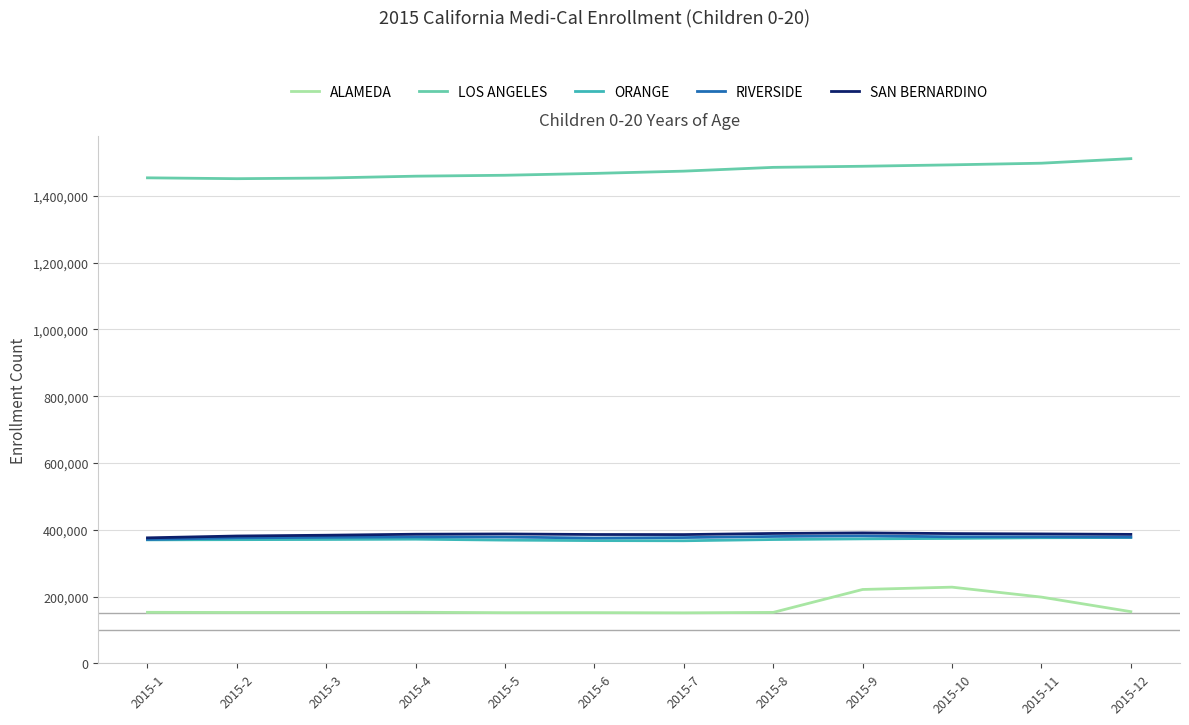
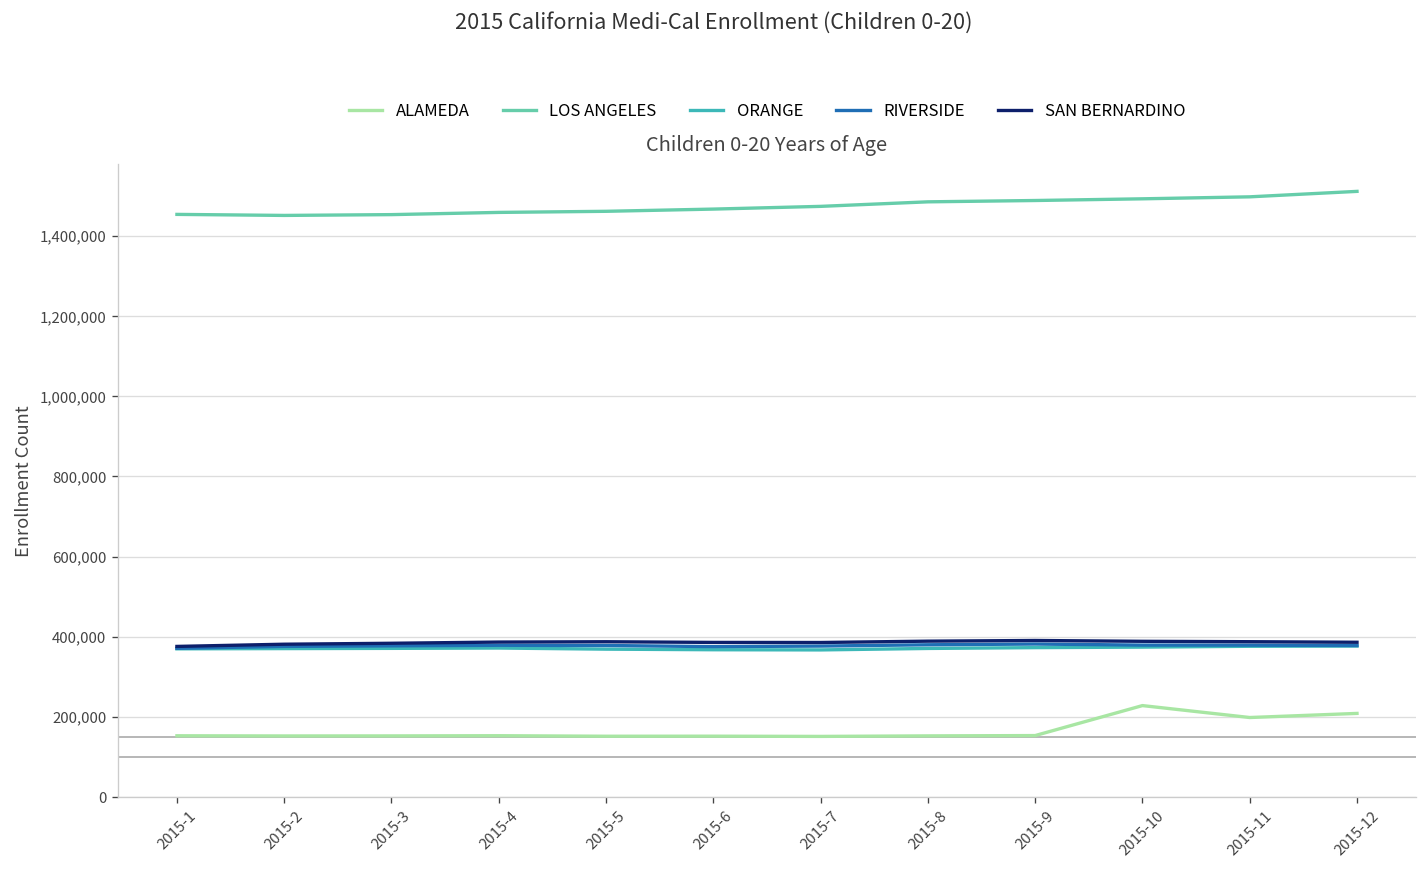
  {
    "ALAMEDA": {
      "2015-1": "150,000",
      "2015-2": "150,000",
      "2015-3": "150,000",
      "2015-4": "150,000",
      "2015-5": "150,000",
      "2015-6": "150,000",
      "2015-7": "150,000",
      "2015-8": "150,000",
-     "2015-9": "220,000",
+     "2015-9": "150,000",
      "2015-10": "230,000",
      "2015-11": "200,000",
-     "2015-12": "150,000"
+     "2015-12": "210,000"
    },
    "RIVERSIDE": {
      "2015-5": "380,000",
      "2015-6": "380,000",
      "2015-7": "380,000",
      "2015-8": "380,000",
      "2015-9": "380,000"
    },
    "SAN BERNARDINO": {
      "2015-4": "390,000",
      "2015-5": "390,000",
      "2015-6": "390,000",
      "2015-7": "390,000",
      "2015-8": "390,000",
      "2015-9": "390,000",
      "2015-10": "390,000",
      "2015-11": "390,000",
      "2015-12": "390,000"
    }
  }
